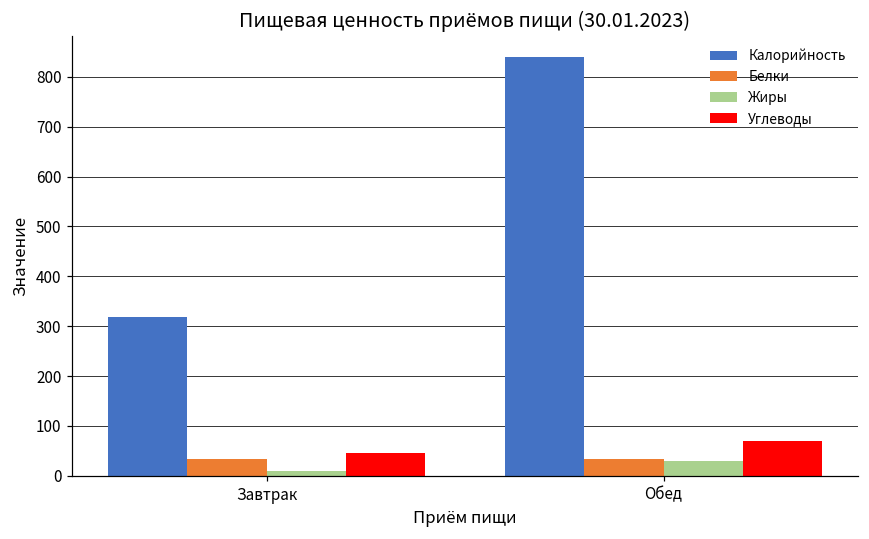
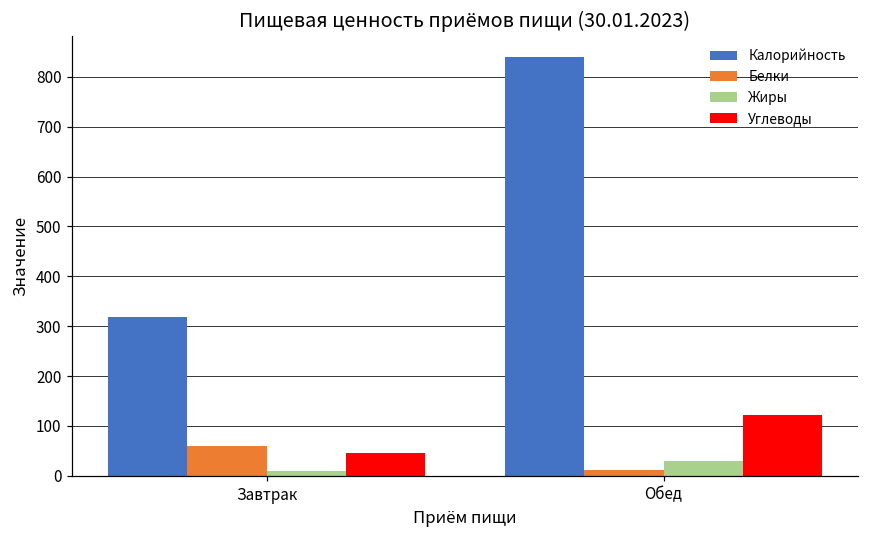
  {
    "Калорийность": {
      "Завтрак": 320,
      "Обед": 840
    },
    "Белки": {
-     "Завтрак": 30,
-     "Обед": 30
+     "Завтрак": 60,
+     "Обед": 10
    },
    "Жиры": {
      "Завтрак": 10,
      "Обед": 30
    },
    "Углеводы": {
      "Завтрак": 50,
-     "Обед": 70
+     "Обед": 120
    }
  }
